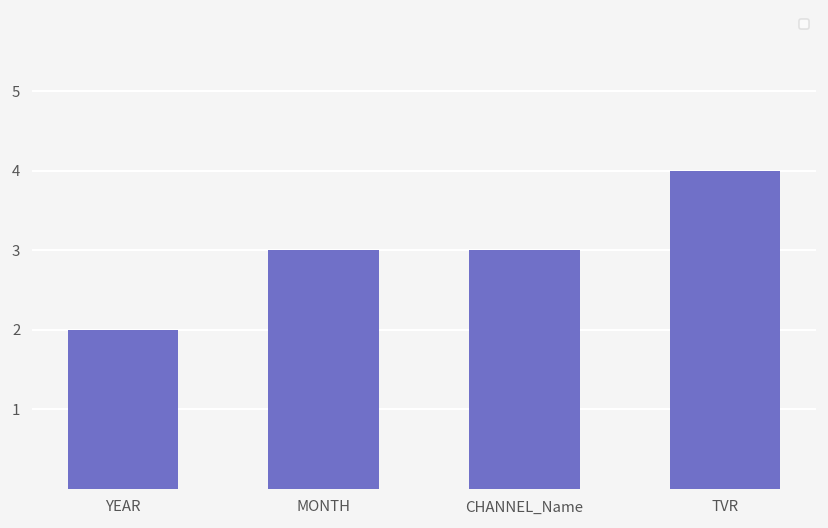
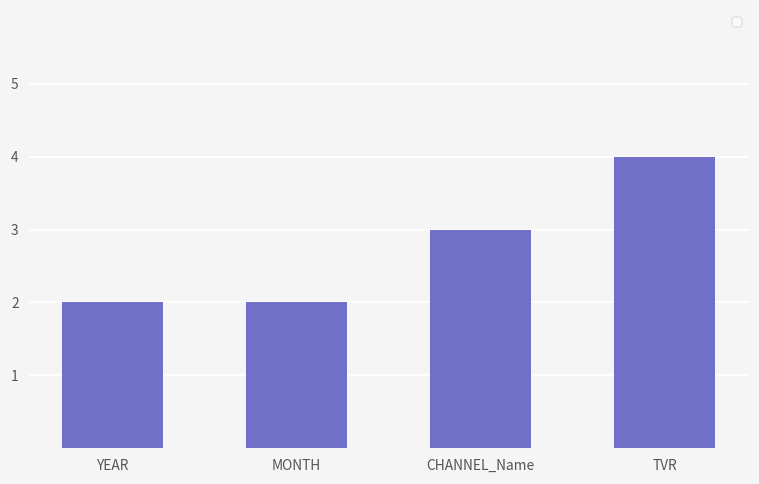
  {
    "YEAR": 2,
-   "MONTH": 3,
+   "MONTH": 2,
    "CHANNEL_Name": 3,
    "TVR": 4
  }
